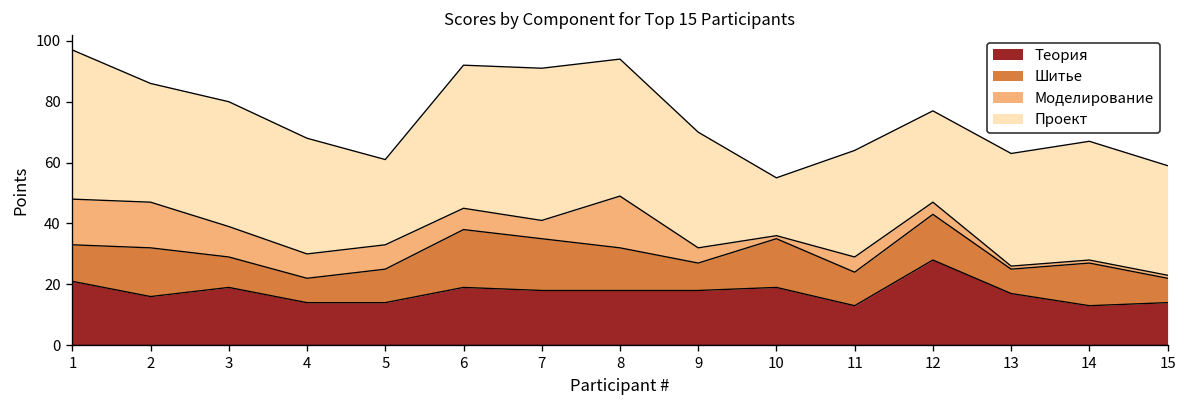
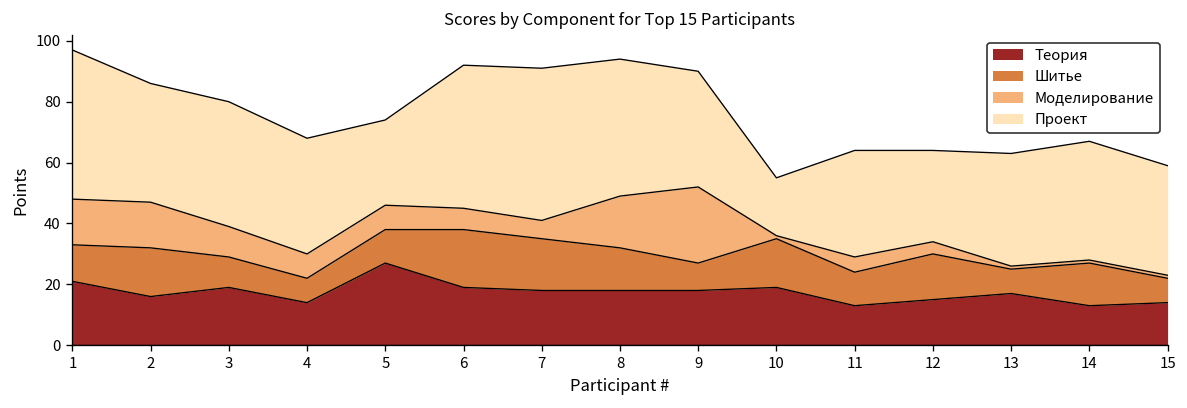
  {
    "Теория": {
      "1": 21,
      "2": 16,
      "3": 19,
      "4": 14,
-     "5": 14,
+     "5": 27,
      "6": 19,
      "7": 18,
      "8": 18,
      "9": 18,
      "10": 19,
      "11": 13,
-     "12": 28,
+     "12": 15,
      "13": 17,
      "14": 13,
      "15": 14
    },
    "Шитье": {
      "1": 12,
      "2": 16,
      "3": 10,
      "4": 8,
      "5": 11,
      "6": 19,
      "7": 17,
      "8": 14,
      "9": 9,
      "11": 11,
      "12": 15
    },
    "Моделирование": {
      "1": 15,
      "2": 15,
      "3": 10,
      "4": 8,
      "5": 8,
      "6": 7,
      "7": 6,
      "8": 17,
-     "9": 5,
+     "9": 25,
      "11": 5,
      "12": 4
    },
    "Проект": {
      "1": 49,
      "2": 39,
      "3": 41,
      "4": 38,
      "5": 28,
      "6": 47,
      "7": 50,
      "8": 45,
      "9": 38,
      "10": 19,
      "11": 35,
      "12": 30,
      "13": 37,
      "14": 39,
      "15": 36
    }
  }
